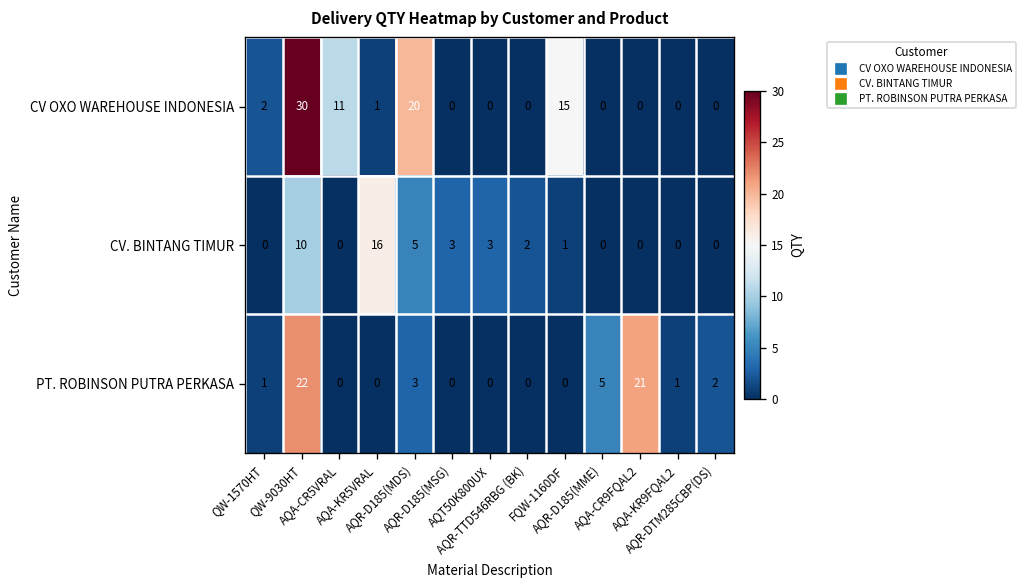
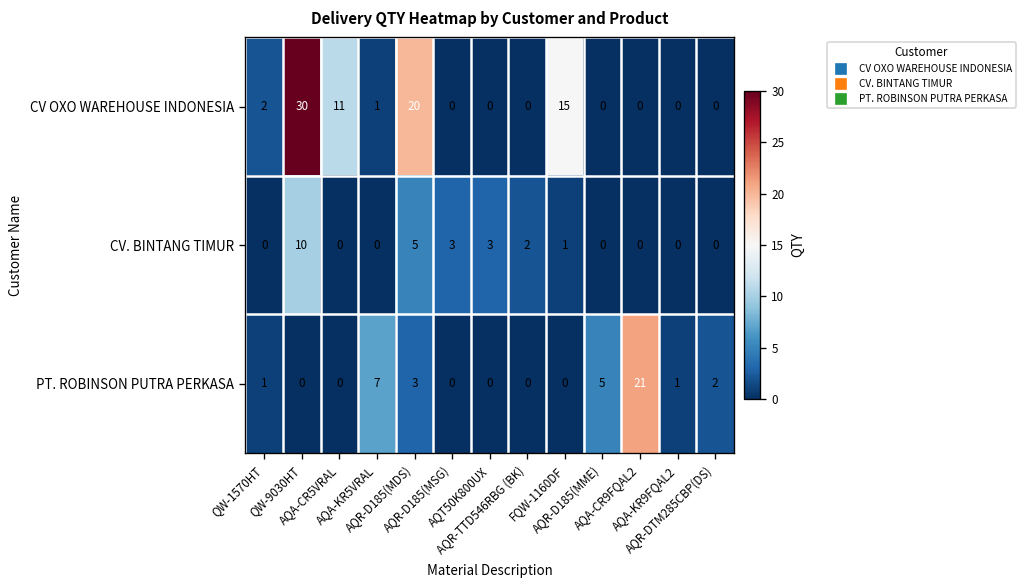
  {
    "CV OXO WAREHOUSE INDONESIA": {
      "QW-1570HT": 2,
      "QW-9030HT": 30,
      "AQA-CR5VRAL": 11,
      "AQA-KR5VRAL": 1,
      "AQR-D185(MDS)": 20,
      "AQR-D185(MSG)": 0,
      "AQT50K800UX": 0,
      "AQR-TTD546RBG (BK)": 0,
      "FQW-1160DF": 15,
      "AQR-D185(MME)": 0,
      "AQA-CR9FQAL2": 0,
      "AQA-KR9FQAL2": 0,
      "AQR-DTM285CBP(DS)": 0
    },
    "CV. BINTANG TIMUR": {
      "QW-1570HT": 0,
      "QW-9030HT": 10,
      "AQA-CR5VRAL": 0,
-     "AQA-KR5VRAL": 16,
+     "AQA-KR5VRAL": 0,
      "AQR-D185(MDS)": 5,
      "AQR-D185(MSG)": 3,
      "AQT50K800UX": 3,
      "AQR-TTD546RBG (BK)": 2,
      "FQW-1160DF": 1,
      "AQR-D185(MME)": 0,
      "AQA-CR9FQAL2": 0,
      "AQA-KR9FQAL2": 0,
      "AQR-DTM285CBP(DS)": 0
    },
    "PT. ROBINSON PUTRA PERKASA": {
      "QW-1570HT": 1,
-     "QW-9030HT": 22,
+     "QW-9030HT": 0,
      "AQA-CR5VRAL": 0,
-     "AQA-KR5VRAL": 0,
+     "AQA-KR5VRAL": 7,
      "AQR-D185(MDS)": 3,
      "AQR-D185(MSG)": 0,
      "AQT50K800UX": 0,
      "AQR-TTD546RBG (BK)": 0,
      "FQW-1160DF": 0,
      "AQR-D185(MME)": 5,
      "AQA-CR9FQAL2": 21,
      "AQA-KR9FQAL2": 1,
      "AQR-DTM285CBP(DS)": 2
    }
  }
